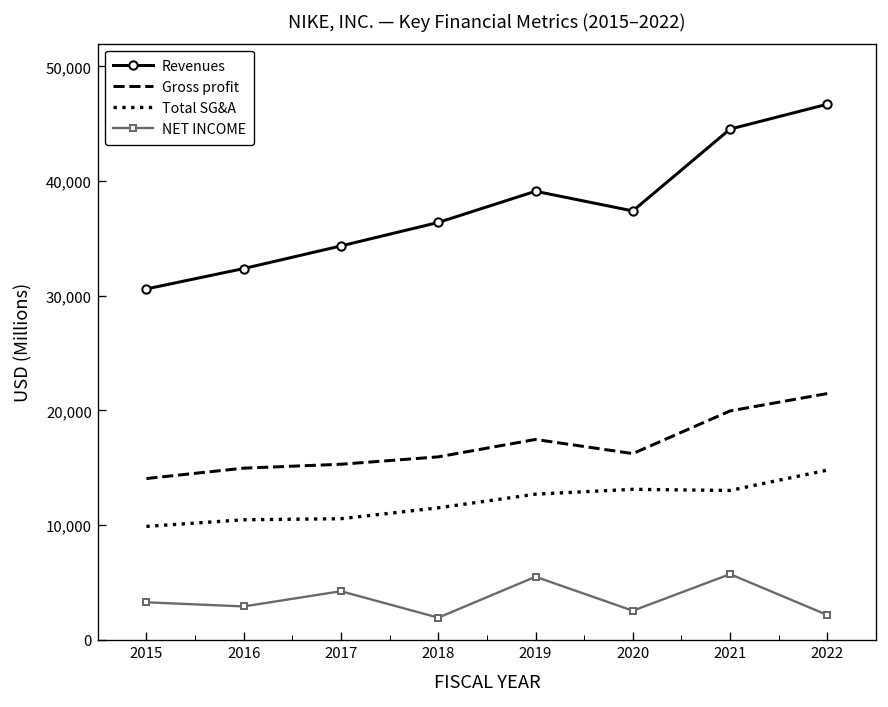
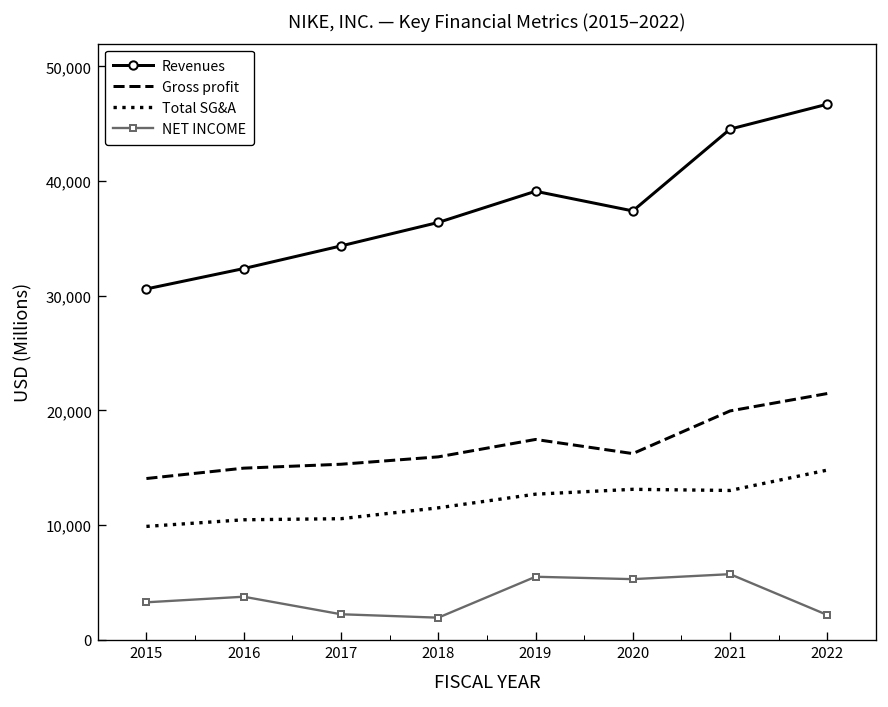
  {
    "NET INCOME": {
      "2015": "3,000",
-     "2016": "3,000",
-     "2017": "4,000",
+     "2016": "4,000",
+     "2017": "2,000",
      "2018": "2,000",
      "2019": "6,000",
-     "2020": "3,000",
+     "2020": "5,000",
      "2021": "6,000",
      "2022": "2,000"
    }
  }
